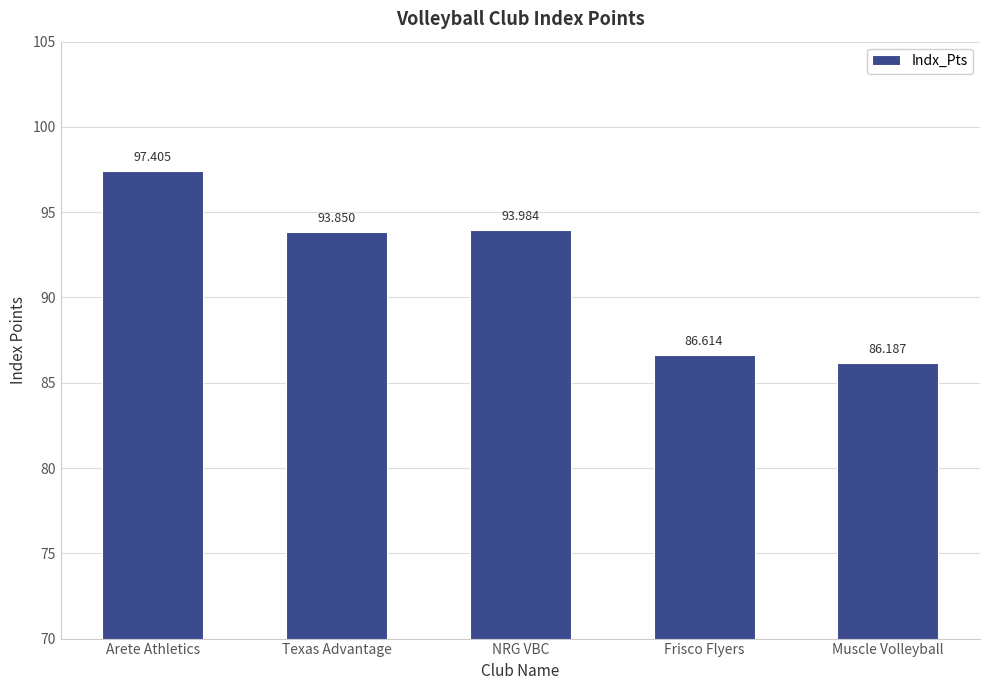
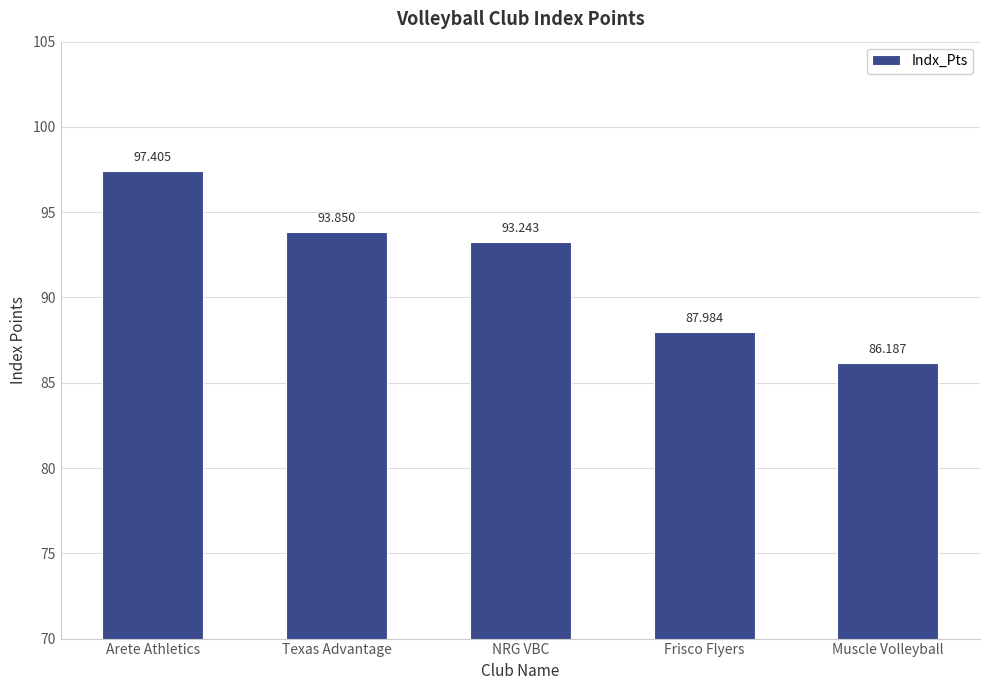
  {
    "Arete Athletics": 97.405,
    "Texas Advantage": 93.850,
-   "NRG VBC": 93.984,
-   "Frisco Flyers": 86.614,
+   "NRG VBC": 93.243,
+   "Frisco Flyers": 87.984,
    "Muscle Volleyball": 86.187
  }
